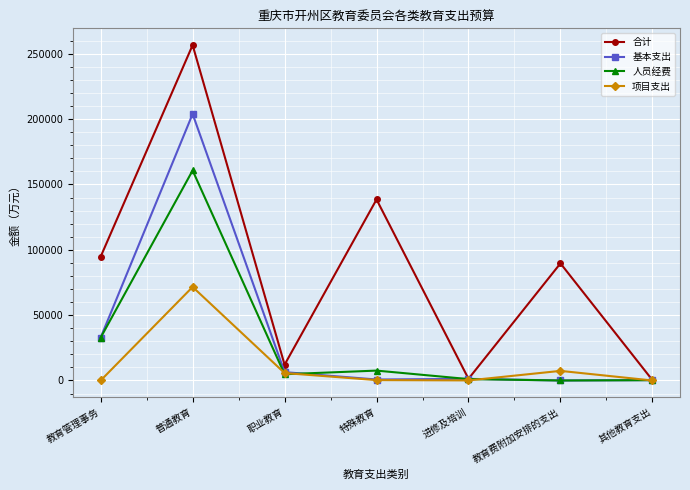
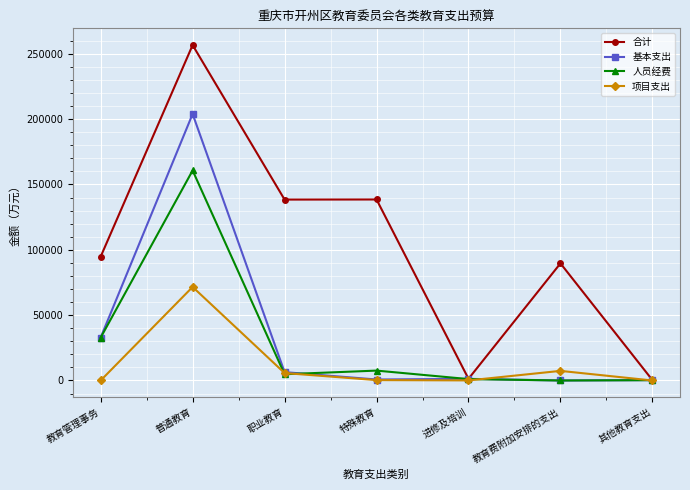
  {
    "合计": {
      "教育管理事务": 95000,
      "普通教育": 257000,
-     "职业教育": 12000,
+     "职业教育": 138000,
      "特殊教育": 139000,
      "教育费附加安排的支出": 90000
    },
    "基本支出": {
      "普通教育": 204000
    },
    "人员经费": {
      "普通教育": 161000,
      "特殊教育": 8000
    },
    "项目支出": {
      "教育管理事务": 0,
      "普通教育": 72000,
      "教育费附加安排的支出": 7000
    }
  }
